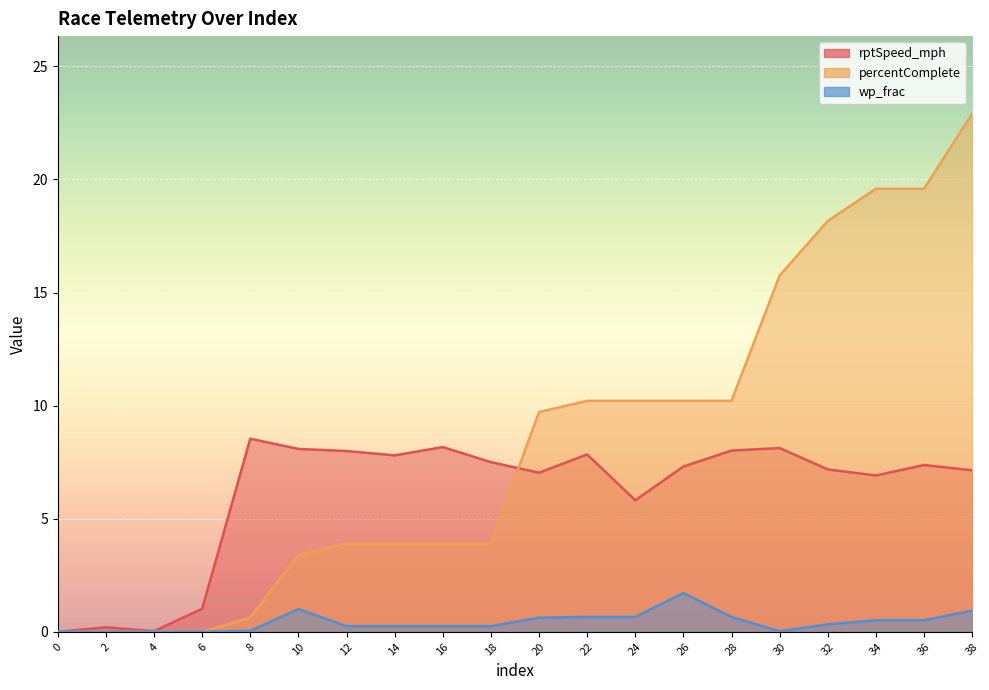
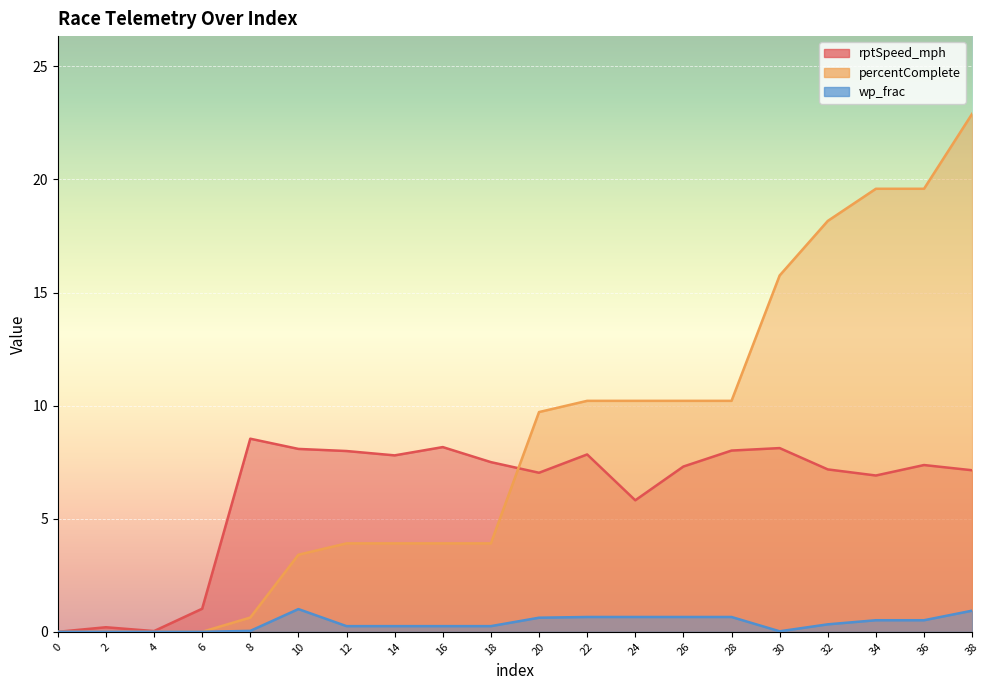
  {
    "wp_frac": {
      "8": 0.0,
      "10": 1.0,
      "12": 0.3,
      "14": 0.3,
      "16": 0.3,
      "18": 0.3,
      "20": 0.6,
      "22": 0.7,
      "24": 0.7,
-     "26": 1.7,
+     "26": 0.7,
      "28": 0.7,
      "30": 0.0,
      "32": 0.3,
      "34": 0.5,
      "36": 0.5,
      "38": 0.9
    }
  }
